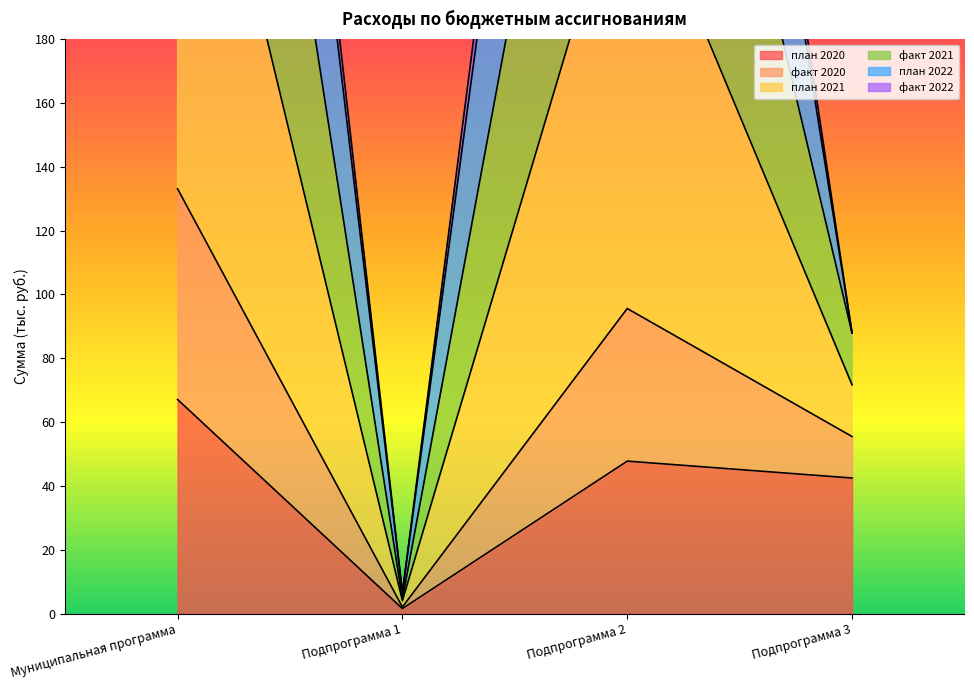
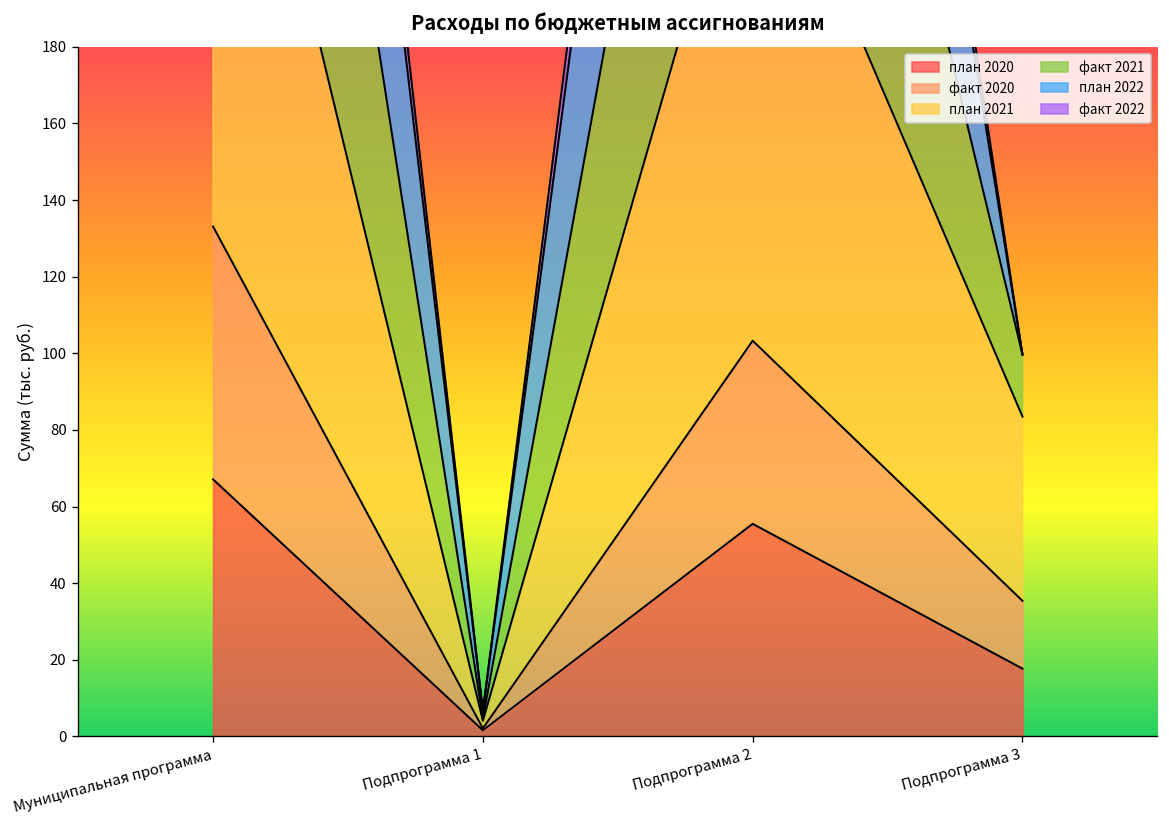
  {
    "план 2020": {
      "Муниципальная программа": 67,
-     "Подпрограмма 2": 48,
-     "Подпрограмма 3": 43
+     "Подпрограмма 2": 56,
+     "Подпрограмма 3": 18
    },
    "факт 2020": {
      "Муниципальная программа": 66,
      "Подпрограмма 2": 48,
-     "Подпрограмма 3": 13
+     "Подпрограмма 3": 18
    },
    "план 2021": {
-     "Подпрограмма 3": 16
+     "Подпрограмма 3": 48
    }
  }
